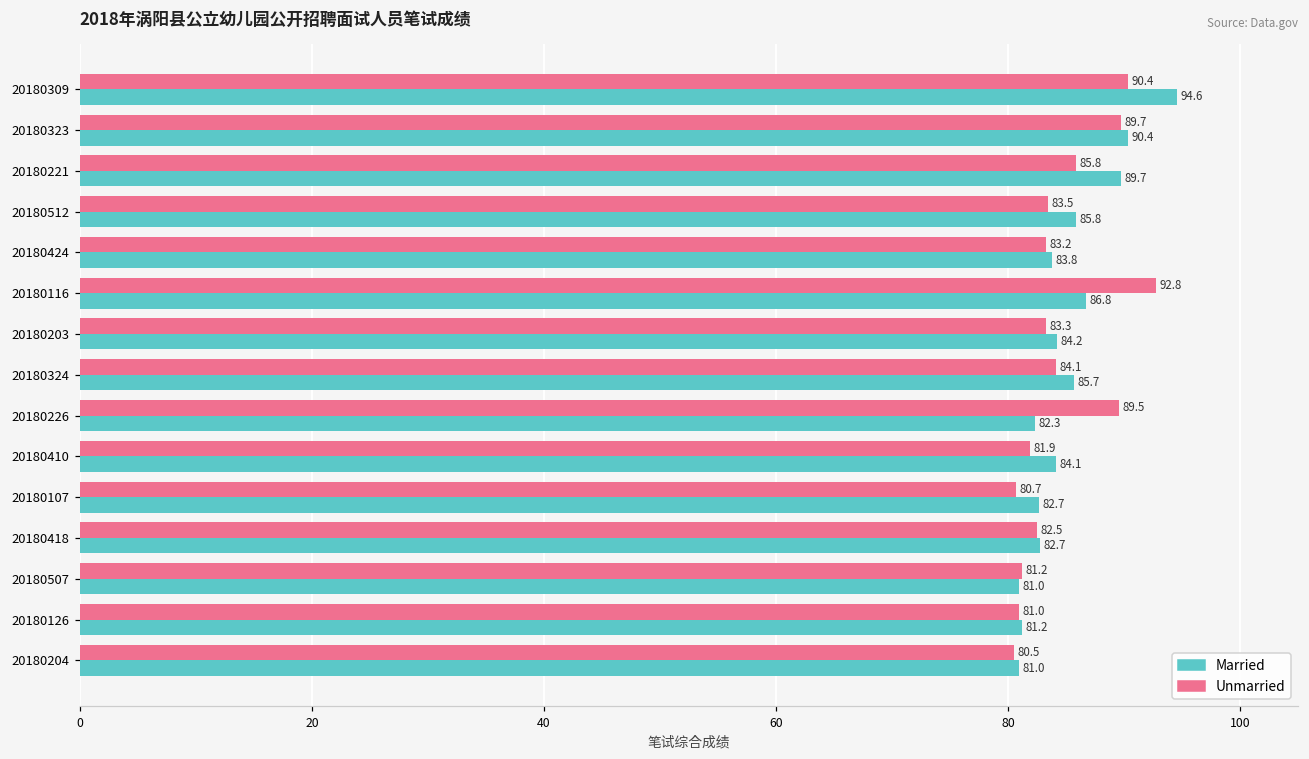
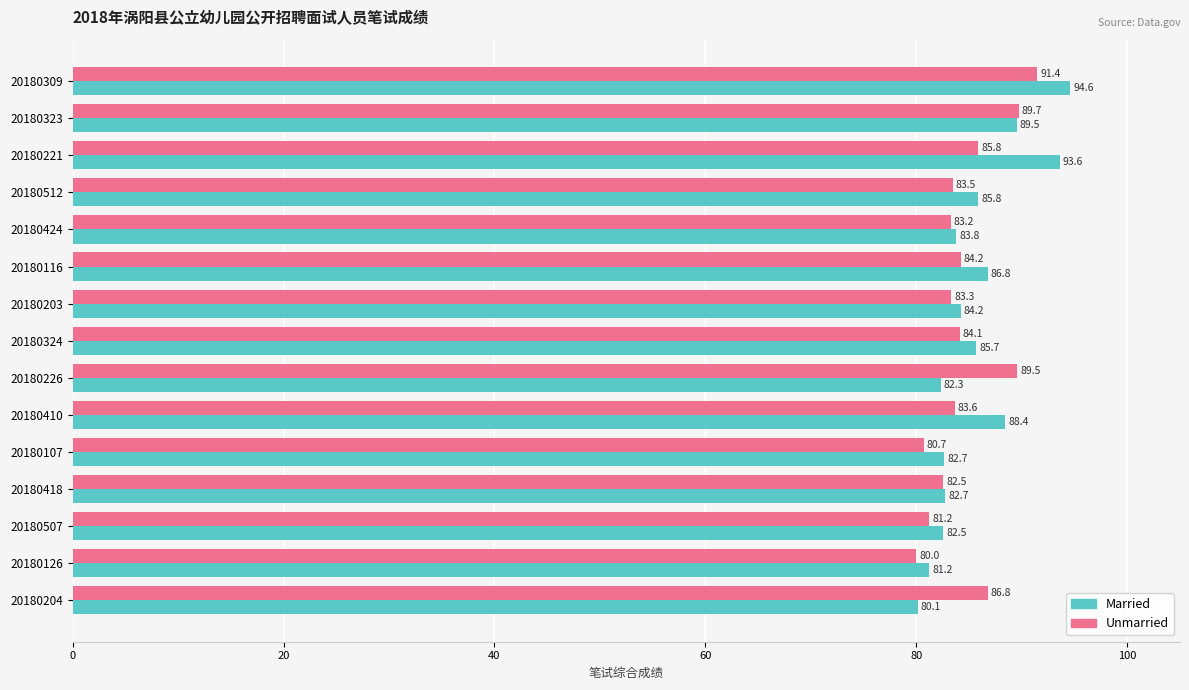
  {
    "Married": {
      "20180309": 94.6,
-     "20180323": 90.4,
-     "20180221": 89.7,
+     "20180323": 89.5,
+     "20180221": 93.6,
      "20180512": 85.8,
      "20180424": 83.8,
      "20180116": 86.8,
      "20180203": 84.2,
      "20180324": 85.7,
      "20180226": 82.3,
-     "20180410": 84.1,
+     "20180410": 88.4,
      "20180107": 82.7,
      "20180418": 82.7,
-     "20180507": 81.0,
+     "20180507": 82.5,
      "20180126": 81.2,
-     "20180204": 81.0
+     "20180204": 80.1
    },
    "Unmarried": {
-     "20180309": 90.4,
+     "20180309": 91.4,
      "20180323": 89.7,
      "20180221": 85.8,
      "20180512": 83.5,
      "20180424": 83.2,
-     "20180116": 92.8,
+     "20180116": 84.2,
      "20180203": 83.3,
      "20180324": 84.1,
      "20180226": 89.5,
-     "20180410": 81.9,
+     "20180410": 83.6,
      "20180107": 80.7,
      "20180418": 82.5,
      "20180507": 81.2,
-     "20180126": 81.0,
-     "20180204": 80.5
+     "20180126": 80.0,
+     "20180204": 86.8
    }
  }
